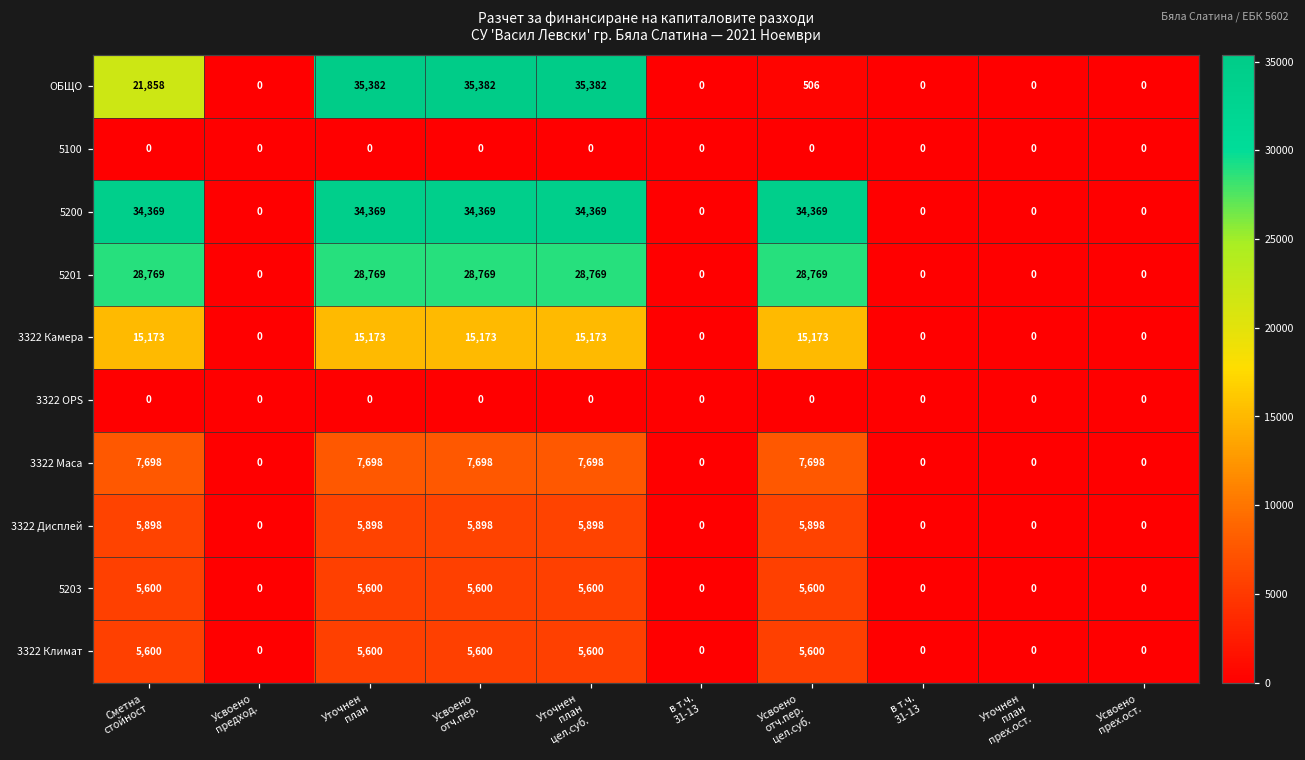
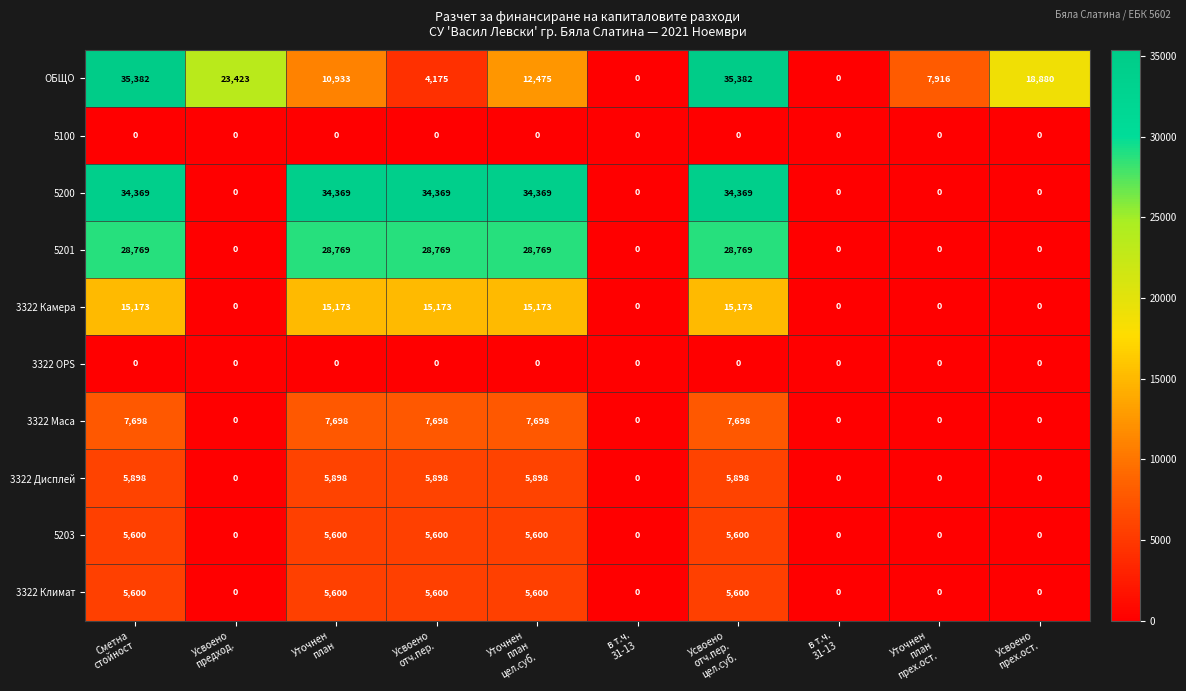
  {
    "ОБЩО": {
-     "Сметна стойност": "21,858",
-     "Усвоено предход.": "0",
-     "Уточнен план": "35,382",
-     "Усвоено отч.пер.": "35,382",
-     "Уточнен план цел.суб.": "35,382",
-     "Усвоено отч.пер. цел.суб.": "506",
-     "Уточнен план прех.ост.": "0",
-     "Усвоено прех.ост.": "0"
+     "Сметна стойност": "35,382",
+     "Усвоено предход.": "23,423",
+     "Уточнен план": "10,933",
+     "Усвоено отч.пер.": "4,175",
+     "Уточнен план цел.суб.": "12,475",
+     "Усвоено отч.пер. цел.суб.": "35,382",
+     "Уточнен план прех.ост.": "7,916",
+     "Усвоено прех.ост.": "18,880"
    },
    "5100": {
      "Сметна стойност": "0",
      "Усвоено предход.": "0",
      "Уточнен план": "0",
      "Усвоено отч.пер.": "0",
      "Уточнен план цел.суб.": "0",
      "Усвоено отч.пер. цел.суб.": "0",
      "Уточнен план прех.ост.": "0",
      "Усвоено прех.ост.": "0"
    },
    "5200": {
      "Сметна стойност": "34,369",
      "Усвоено предход.": "0",
      "Уточнен план": "34,369",
      "Усвоено отч.пер.": "34,369",
      "Уточнен план цел.суб.": "34,369",
      "Усвоено отч.пер. цел.суб.": "34,369",
      "Уточнен план прех.ост.": "0",
      "Усвоено прех.ост.": "0"
    },
    "5201": {
      "Сметна стойност": "28,769",
      "Усвоено предход.": "0",
      "Уточнен план": "28,769",
      "Усвоено отч.пер.": "28,769",
      "Уточнен план цел.суб.": "28,769",
      "Усвоено отч.пер. цел.суб.": "28,769",
      "Уточнен план прех.ост.": "0",
      "Усвоено прех.ост.": "0"
    },
    "3322 Камера": {
      "Сметна стойност": "15,173",
      "Усвоено предход.": "0",
      "Уточнен план": "15,173",
      "Усвоено отч.пер.": "15,173",
      "Уточнен план цел.суб.": "15,173",
      "Усвоено отч.пер. цел.суб.": "15,173",
      "Уточнен план прех.ост.": "0",
      "Усвоено прех.ост.": "0"
    },
    "3322 OPS": {
      "Сметна стойност": "0",
      "Усвоено предход.": "0",
      "Уточнен план": "0",
      "Усвоено отч.пер.": "0",
      "Уточнен план цел.суб.": "0",
      "Усвоено отч.пер. цел.суб.": "0",
      "Уточнен план прех.ост.": "0",
      "Усвоено прех.ост.": "0"
    },
    "3322 Маса": {
      "Сметна стойност": "7,698",
      "Усвоено предход.": "0",
      "Уточнен план": "7,698",
      "Усвоено отч.пер.": "7,698",
      "Уточнен план цел.суб.": "7,698",
      "Усвоено отч.пер. цел.суб.": "7,698",
      "Уточнен план прех.ост.": "0",
      "Усвоено прех.ост.": "0"
    },
    "3322 Дисплей": {
      "Сметна стойност": "5,898",
      "Усвоено предход.": "0",
      "Уточнен план": "5,898",
      "Усвоено отч.пер.": "5,898",
      "Уточнен план цел.суб.": "5,898",
      "Усвоено отч.пер. цел.суб.": "5,898",
      "Уточнен план прех.ост.": "0",
      "Усвоено прех.ост.": "0"
    },
    "5203": {
      "Сметна стойност": "5,600",
      "Усвоено предход.": "0",
      "Уточнен план": "5,600",
      "Усвоено отч.пер.": "5,600",
      "Уточнен план цел.суб.": "5,600",
      "Усвоено отч.пер. цел.суб.": "5,600",
      "Уточнен план прех.ост.": "0",
      "Усвоено прех.ост.": "0"
    },
    "3322 Климат": {
      "Сметна стойност": "5,600",
      "Усвоено предход.": "0",
      "Уточнен план": "5,600",
      "Усвоено отч.пер.": "5,600",
      "Уточнен план цел.суб.": "5,600",
      "Усвоено отч.пер. цел.суб.": "5,600",
      "Уточнен план прех.ост.": "0",
      "Усвоено прех.ост.": "0"
    }
  }
